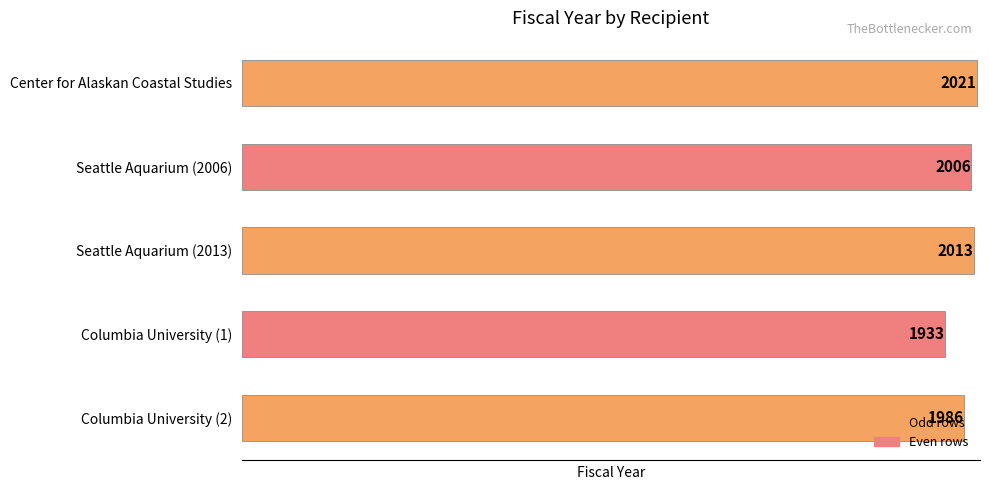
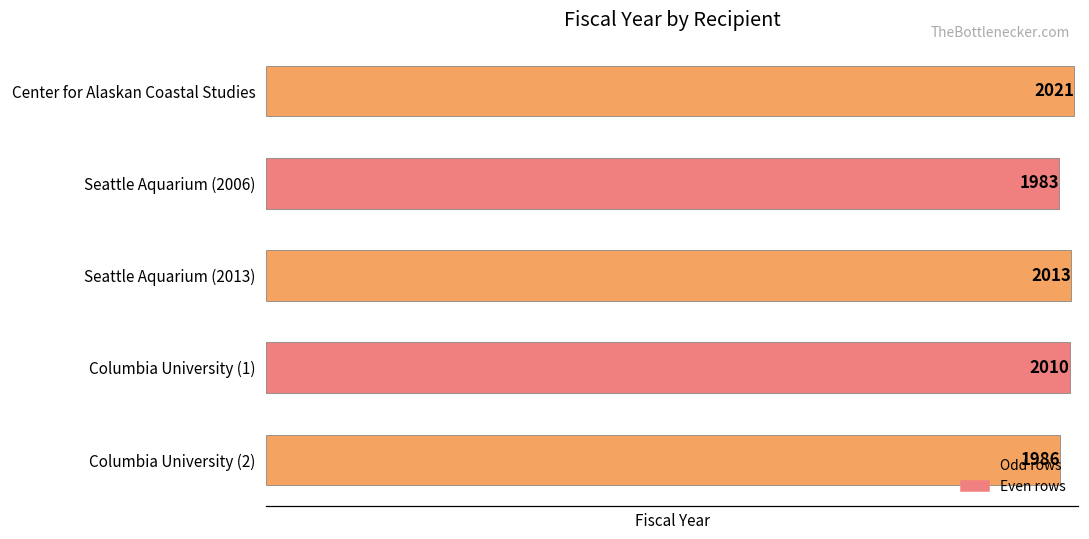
  {
    "Center for Alaskan Coastal Studies": 2021,
-   "Seattle Aquarium (2006)": 2006,
+   "Seattle Aquarium (2006)": 1983,
    "Seattle Aquarium (2013)": 2013,
-   "Columbia University (1)": 1933,
+   "Columbia University (1)": 2010,
    "Columbia University (2)": 1986
  }
